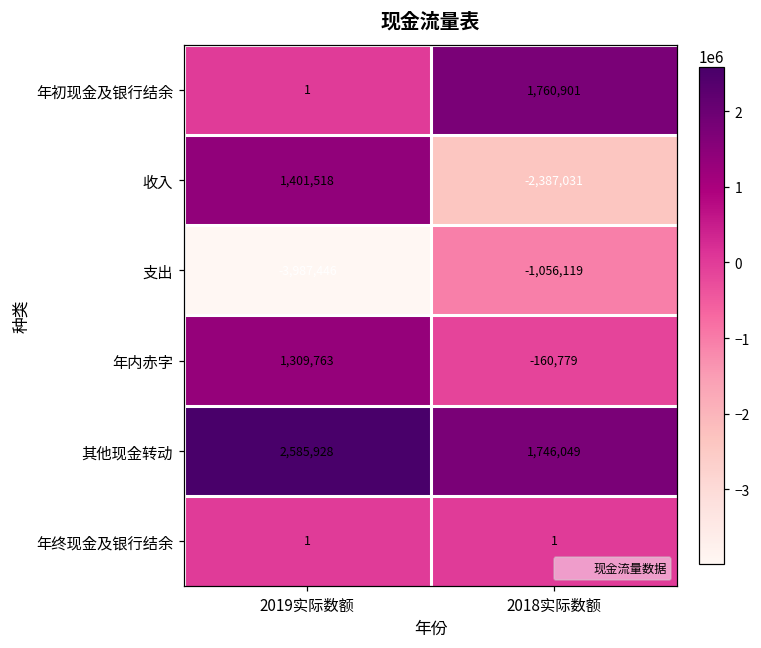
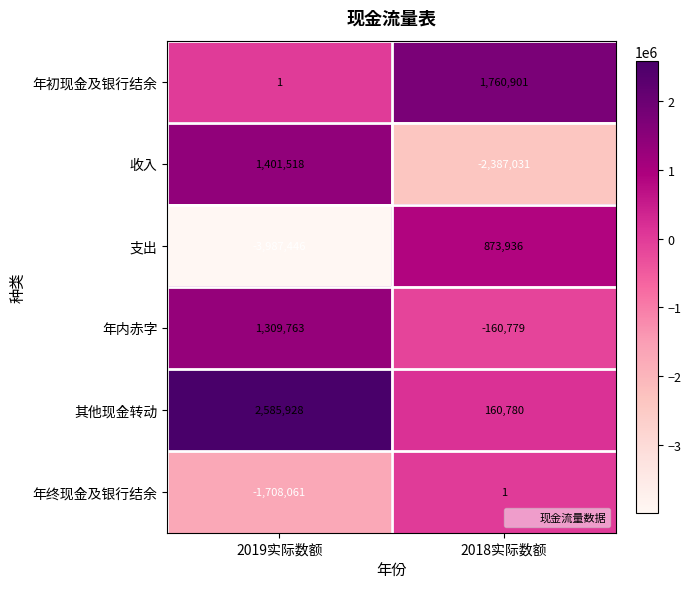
  {
    "年初现金及银行结余": {
      "2019实际数额": "1",
      "2018实际数额": "1,760,901"
    },
    "收入": {
      "2019实际数额": "1,401,518",
      "2018实际数额": "-2,387,031"
    },
    "支出": {
-     "2018实际数额": "-1,056,119"
+     "2018实际数额": "873,936"
    },
    "年内赤字": {
      "2019实际数额": "1,309,763",
      "2018实际数额": "-160,779"
    },
    "其他现金转动": {
      "2019实际数额": "2,585,928",
-     "2018实际数额": "1,746,049"
+     "2018实际数额": "160,780"
    },
    "年终现金及银行结余": {
-     "2019实际数额": "1",
+     "2019实际数额": "-1,708,061",
      "2018实际数额": "1"
    }
  }
